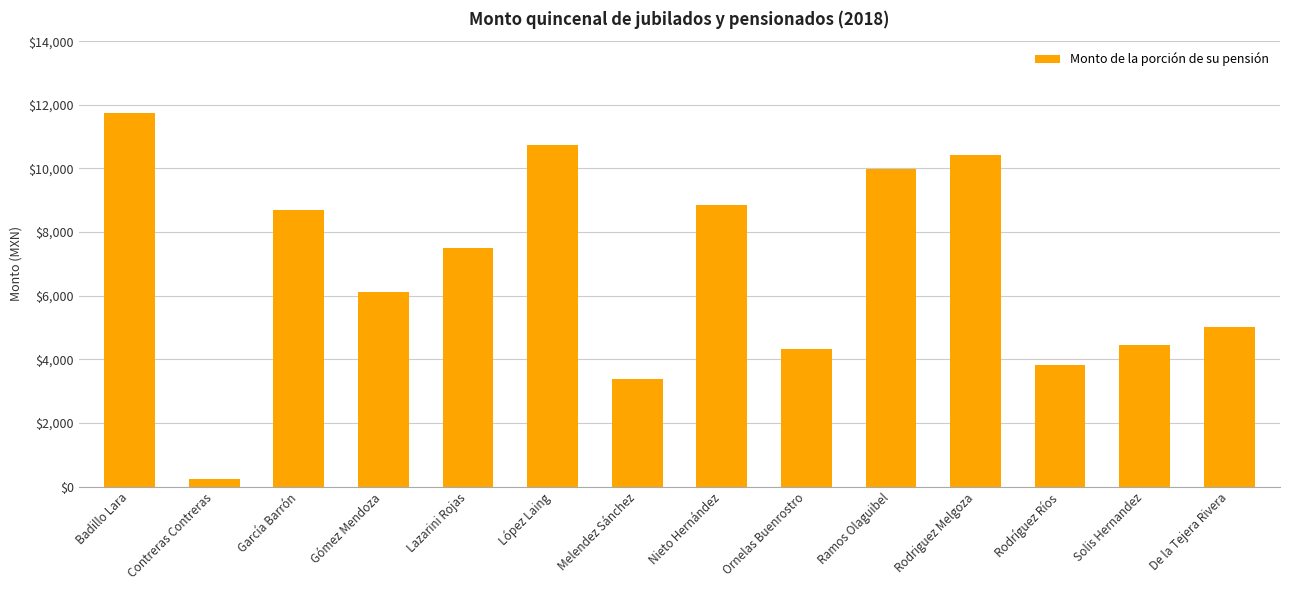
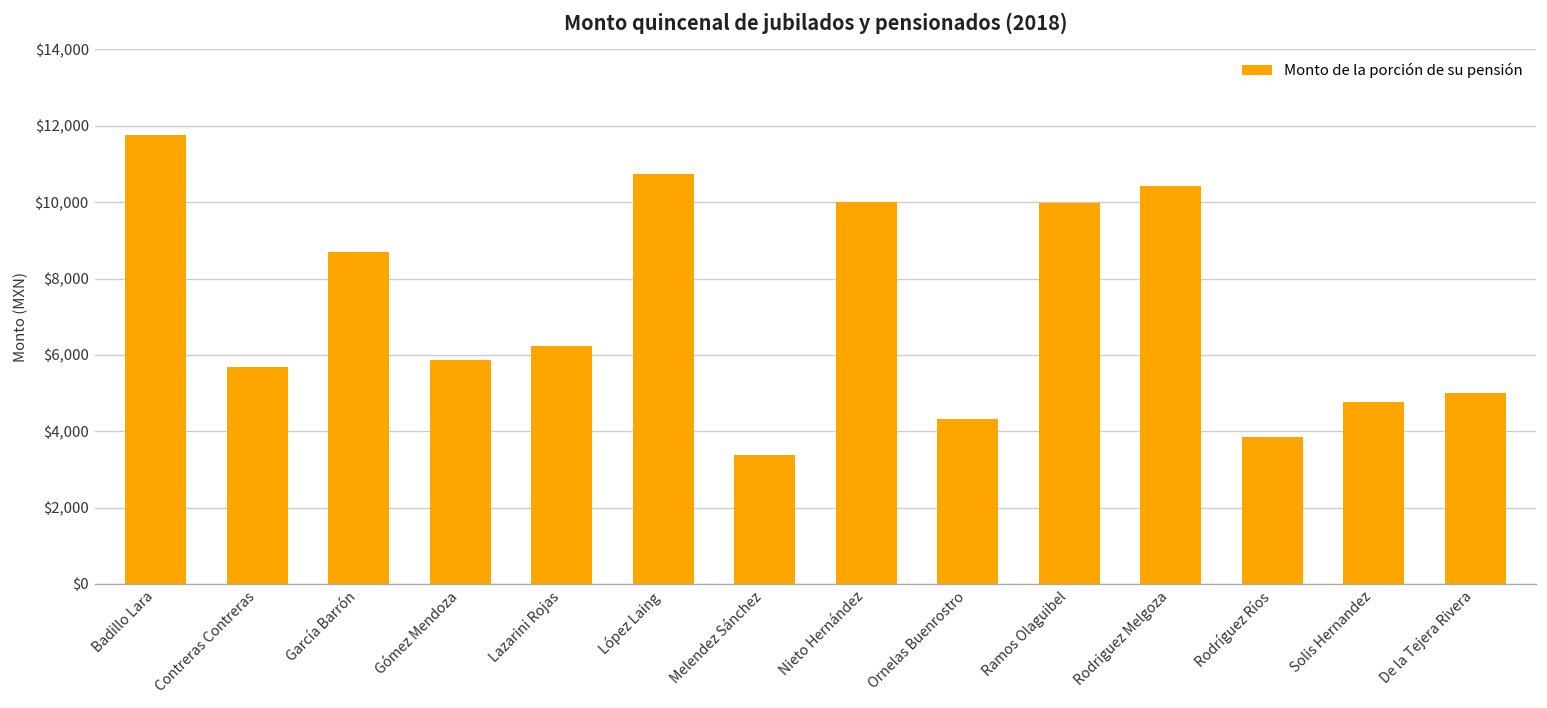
  {
    "Badillo Lara": "$11,700",
-   "Contreras Contreras": "$300",
+   "Contreras Contreras": "$5,700",
    "García Barrón": "$8,700",
-   "Gómez Mendoza": "$6,100",
-   "Lazarini Rojas": "$7,500",
+   "Gómez Mendoza": "$5,900",
+   "Lazarini Rojas": "$6,200",
    "López Laing": "$10,700",
    "Melendez Sánchez": "$3,400",
-   "Nieto Hernández": "$8,900",
+   "Nieto Hernández": "$10,000",
    "Ornelas Buenrostro": "$4,300",
    "Ramos Olaguibel": "$10,000",
    "Rodriguez Melgoza": "$10,400",
    "Rodríguez Ríos": "$3,800",
-   "Solis Hernandez": "$4,400",
+   "Solis Hernandez": "$4,800",
    "De la Tejera Rivera": "$5,000"
  }
